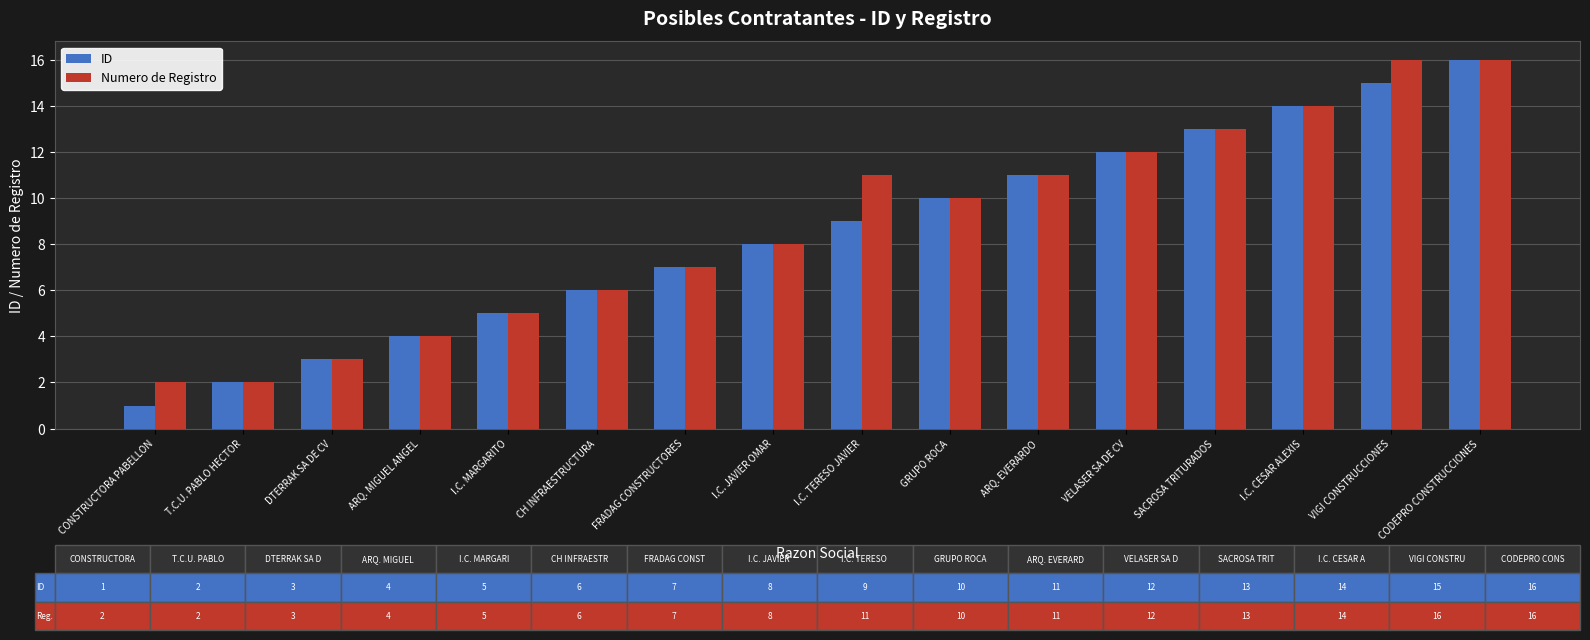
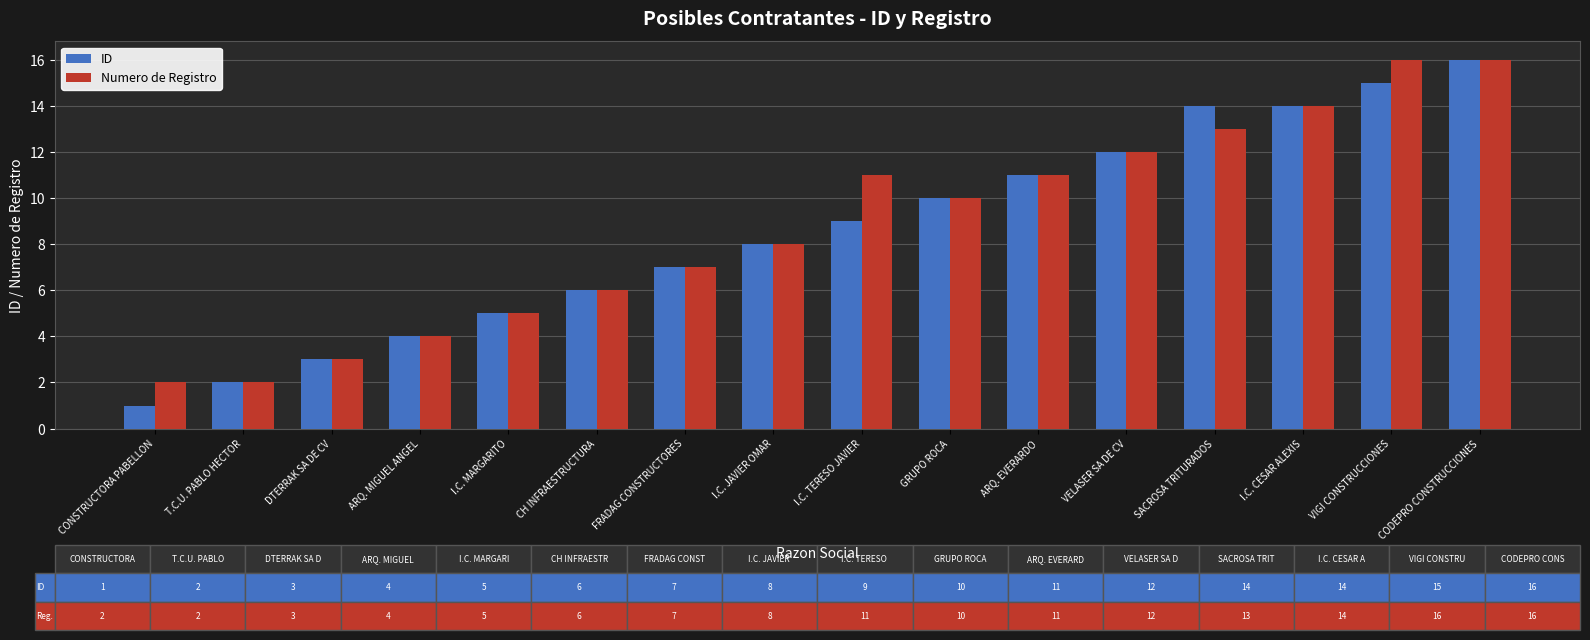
  {
    "ID": {
-     "SACROSA TRITURADOS": 13
+     "SACROSA TRITURADOS": 14
    },
    "Numero de Registro": {
      "CONSTRUCTORA PABELLON": 2.0,
      "T.C.U. PABLO HECTOR": 2.0,
      "DTERRAK SA DE CV": 3.0,
      "ARQ. MIGUEL ANGEL": 4.0,
      "I.C. MARGARITO": 5.0,
      "CH INFRAESTRUCTURA": 6.0,
      "FRADAG CONSTRUCTORES": 7.0,
      "I.C. JAVIER OMAR": 8.0,
      "I.C. TERESO JAVIER": 11.0,
      "GRUPO ROCA": 10.0,
      "ARQ. EVERARDO": 11.0,
      "VELASER SA DE CV": 12.0,
      "SACROSA TRITURADOS": 13.0,
      "I.C. CESAR ALEXIS": 14.0,
      "VIGI CONSTRUCCIONES": 16.0,
      "CODEPRO CONSTRUCCIONES": 16.0
    }
  }
